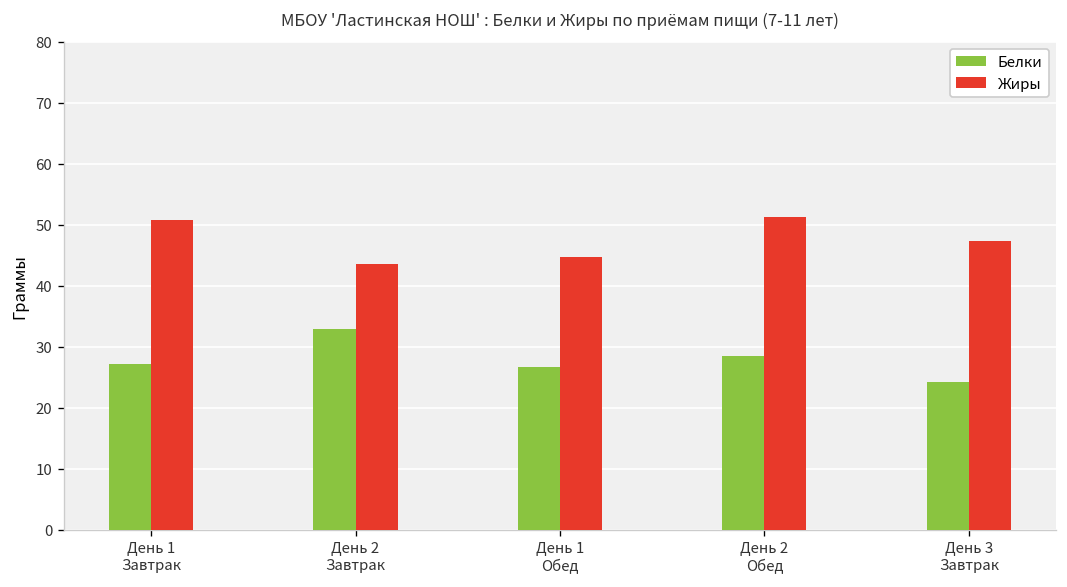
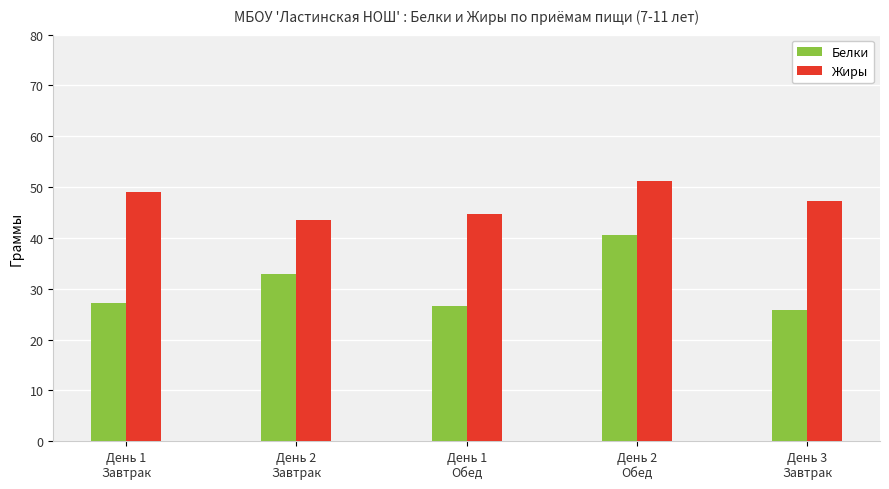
  {
    "Белки": {
      "День 1 Завтрак": 27,
      "День 2 Завтрак": 33,
      "День 1 Обед": 27,
-     "День 2 Обед": 29,
-     "День 3 Завтрак": 24
+     "День 2 Обед": 41,
+     "День 3 Завтрак": 26
    },
    "Жиры": {
-     "День 1 Завтрак": 51,
+     "День 1 Завтрак": 49,
      "День 2 Завтрак": 44,
      "День 1 Обед": 45,
      "День 2 Обед": 51,
      "День 3 Завтрак": 47
    }
  }
